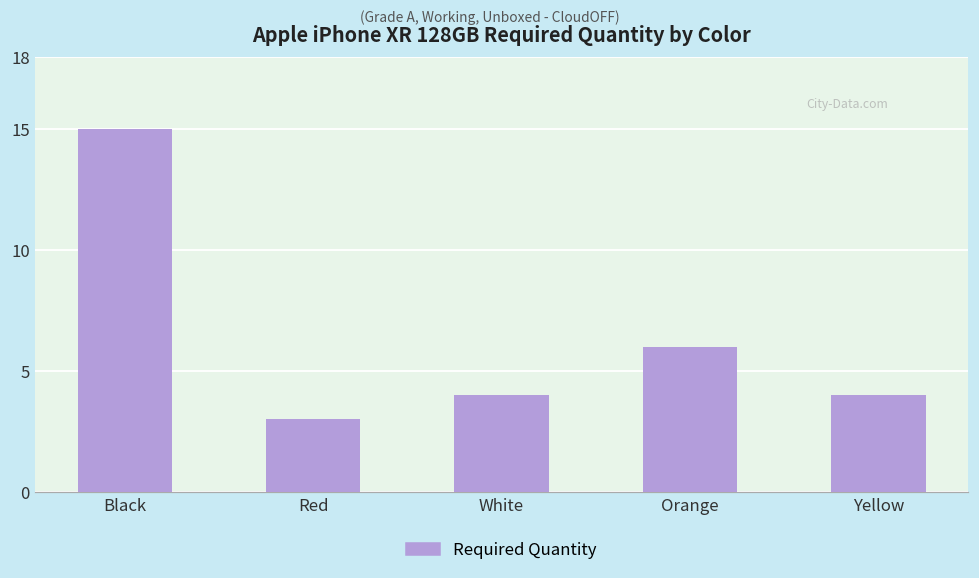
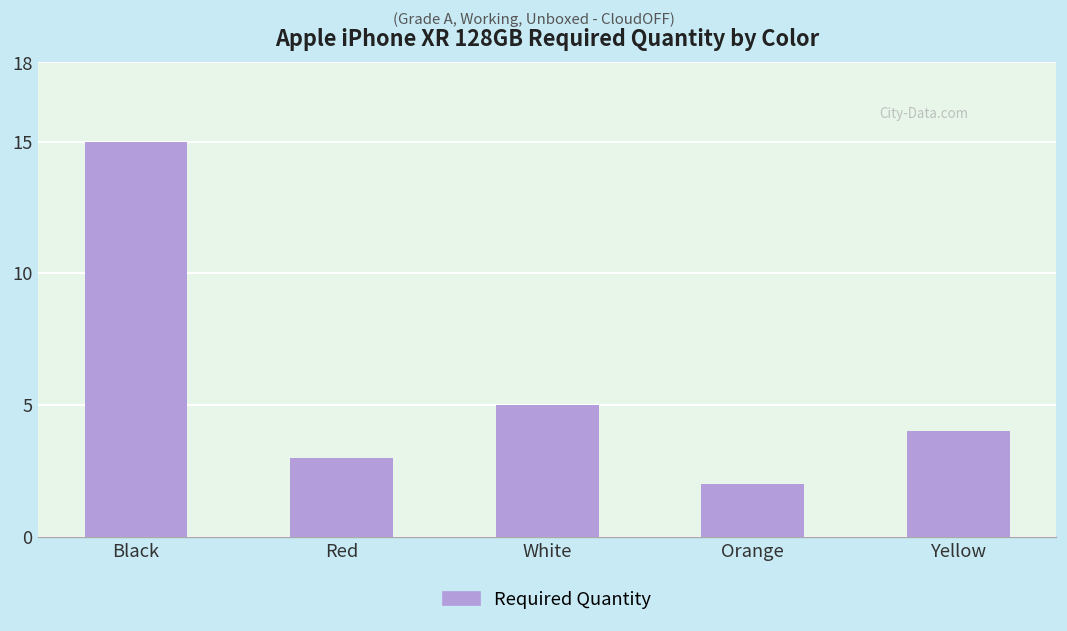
  {
    "Black": 15,
    "Red": 3,
-   "White": 4,
-   "Orange": 6,
+   "White": 5,
+   "Orange": 2,
    "Yellow": 4
  }
